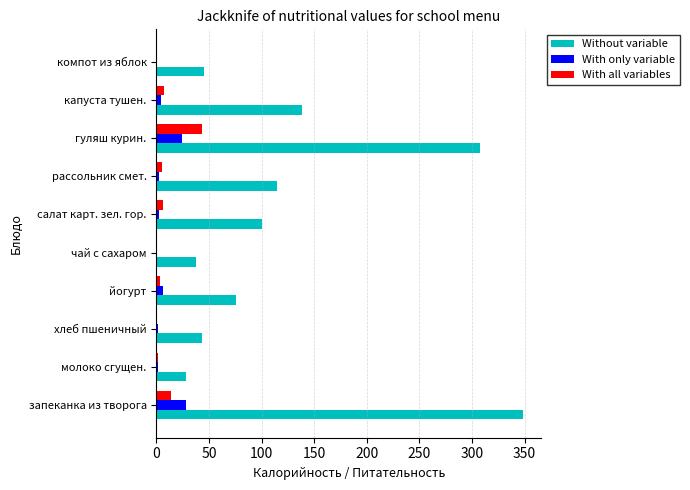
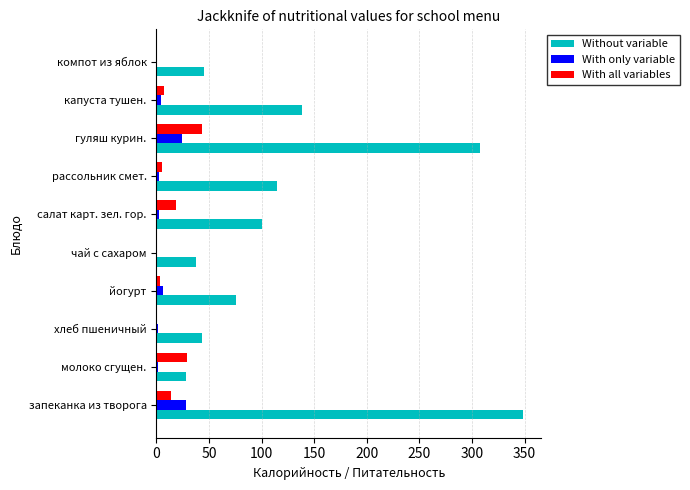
  {
    "Without variable": {
      "компот из яблок": 46,
      "капуста тушен.": 138,
      "гуляш курин.": 307,
      "рассольник смет.": 114,
      "салат карт. зел. гор.": 100,
      "чай с сахаром": 38,
      "йогурт": 75,
      "хлеб пшеничный": 44,
      "молоко сгущен.": 28,
      "запеканка из творога": 349
    },
    "With only variable": {
      "капуста тушен.": 4,
      "гуляш курин.": 24,
      "рассольник смет.": 3,
      "салат карт. зел. гор.": 3,
      "йогурт": 6,
      "запеканка из творога": 29
    },
    "With all variables": {
      "капуста тушен.": 7,
      "гуляш курин.": 44,
      "рассольник смет.": 5,
-     "салат карт. зел. гор.": 6,
+     "салат карт. зел. гор.": 19,
      "чай с сахаром": 0,
      "йогурт": 4,
-     "молоко сгущен.": 1,
+     "молоко сгущен.": 29,
      "запеканка из творога": 14
    }
  }
